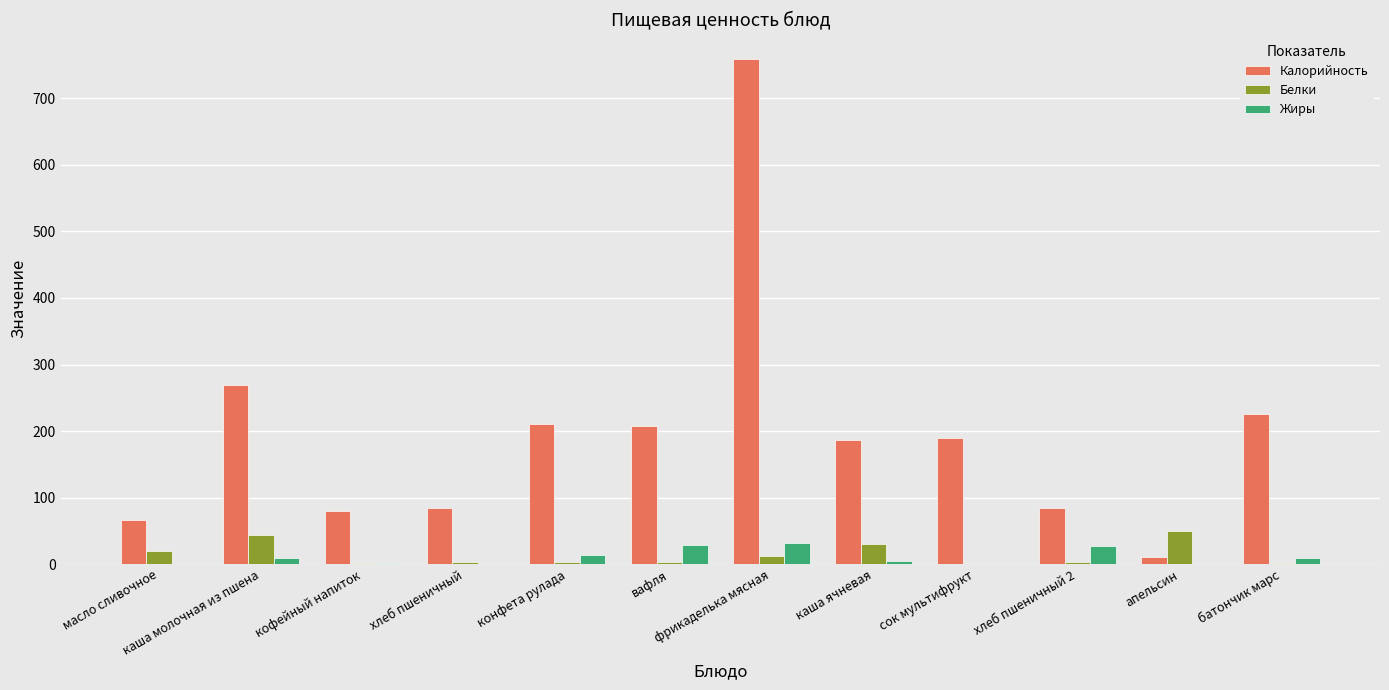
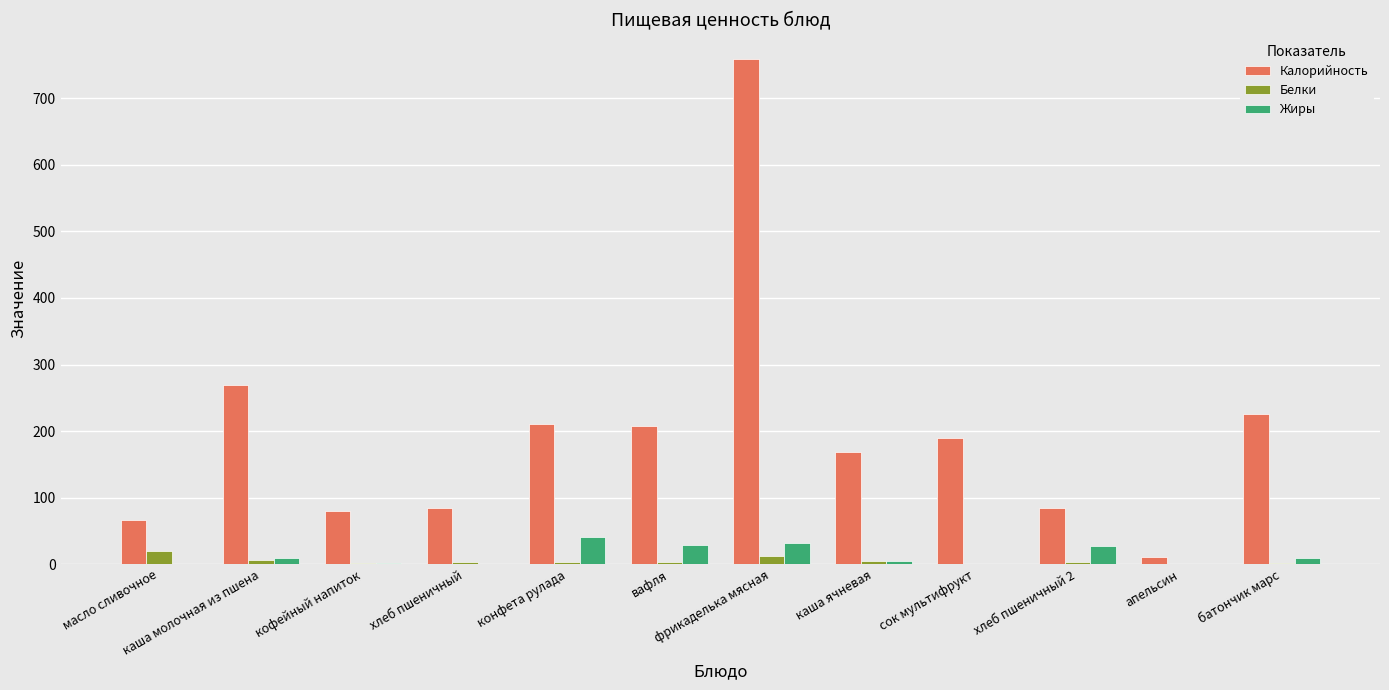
  {
    "Калорийность": {
      "масло сливочное": 70,
      "каша молочная из пшена": 270,
      "кофейный напиток": 80,
      "хлеб пшеничный": 80,
      "конфета рулада": 210,
      "вафля": 210,
      "фрикаделька мясная": 760,
-     "каша ячневая": 190,
+     "каша ячневая": 170,
      "сок мультифрукт": 190,
      "хлеб пшеничный 2": 80,
      "апельсин": 10,
      "батончик марс": 230
    },
    "Белки": {
      "масло сливочное": 20,
-     "каша молочная из пшена": 40,
+     "каша молочная из пшена": 10,
      "фрикаделька мясная": 10,
-     "каша ячневая": 30,
+     "каша ячневая": 0,
      "сок мультифрукт": 0,
-     "апельсин": 50
+     "апельсин": 0
    },
    "Жиры": {
      "каша молочная из пшена": 10,
-     "конфета рулада": 10,
+     "конфета рулада": 40,
      "вафля": 30,
      "фрикаделька мясная": 30,
      "каша ячневая": 0,
      "сок мультифрукт": 0,
      "хлеб пшеничный 2": 30,
      "батончик марс": 10
    }
  }
